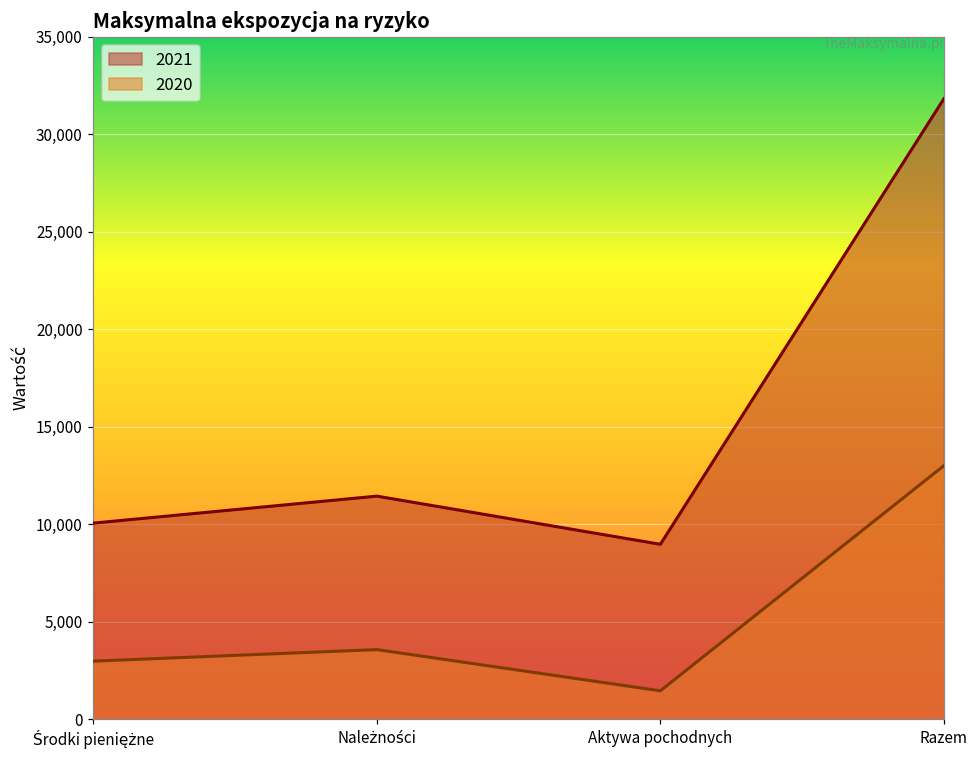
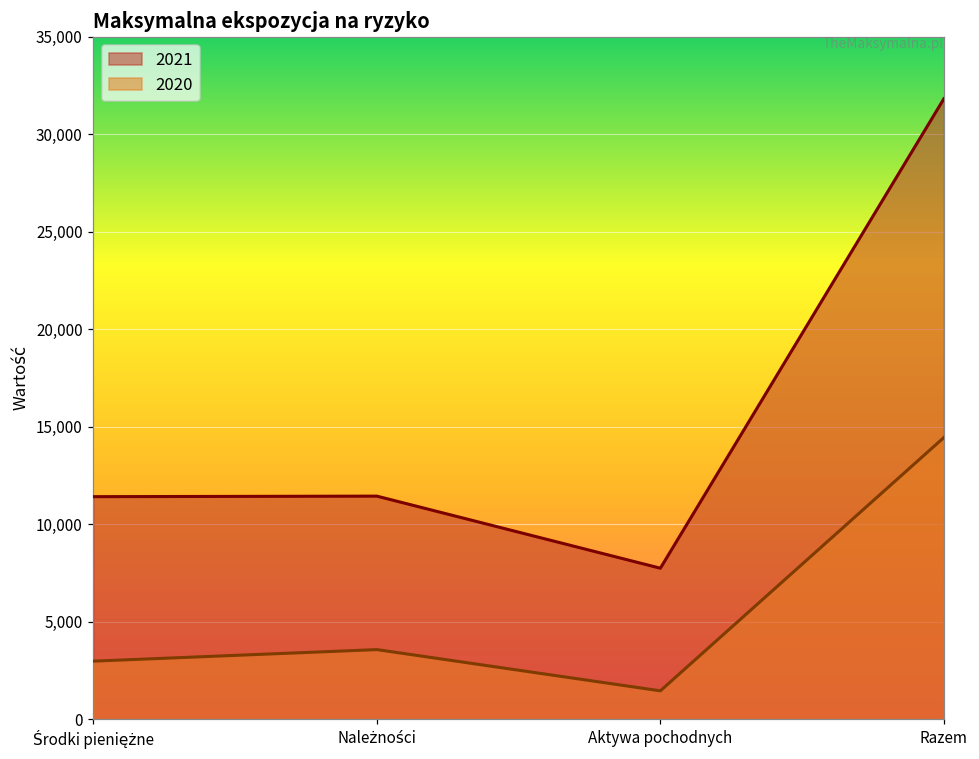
  {
    "2021": {
-     "Środki pieniężne": "10,100",
+     "Środki pieniężne": "11,400",
      "Należności": "11,400",
-     "Aktywa pochodnych": "9,000",
+     "Aktywa pochodnych": "7,700",
      "Razem": "31,800"
    },
    "2020": {
      "Środki pieniężne": "3,000",
      "Należności": "3,600",
      "Aktywa pochodnych": "1,500",
-     "Razem": "13,000"
+     "Razem": "14,400"
    }
  }
